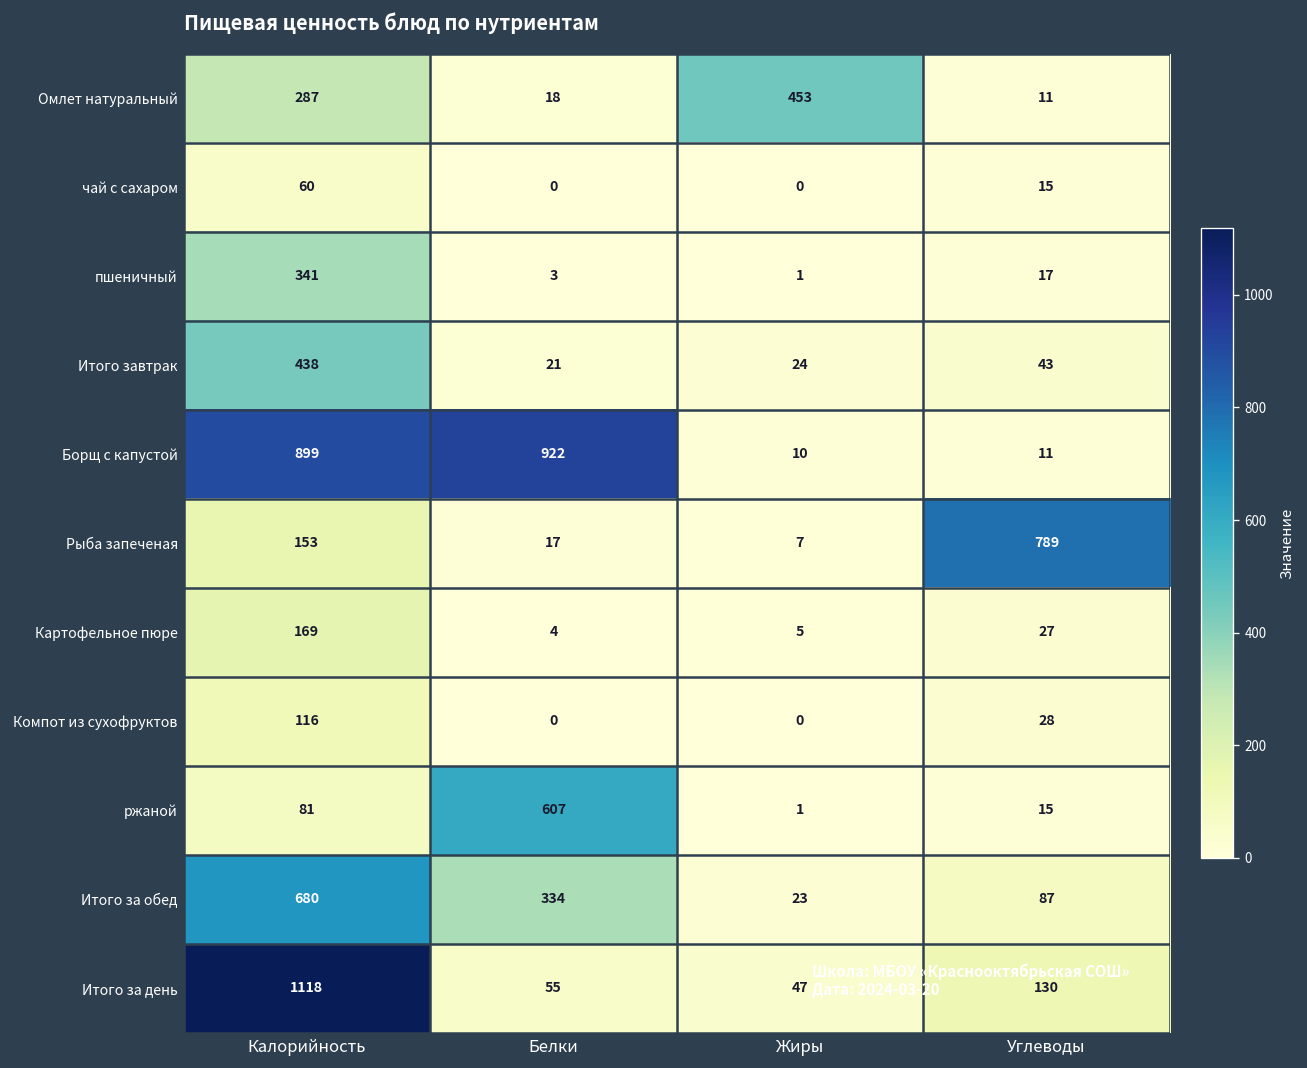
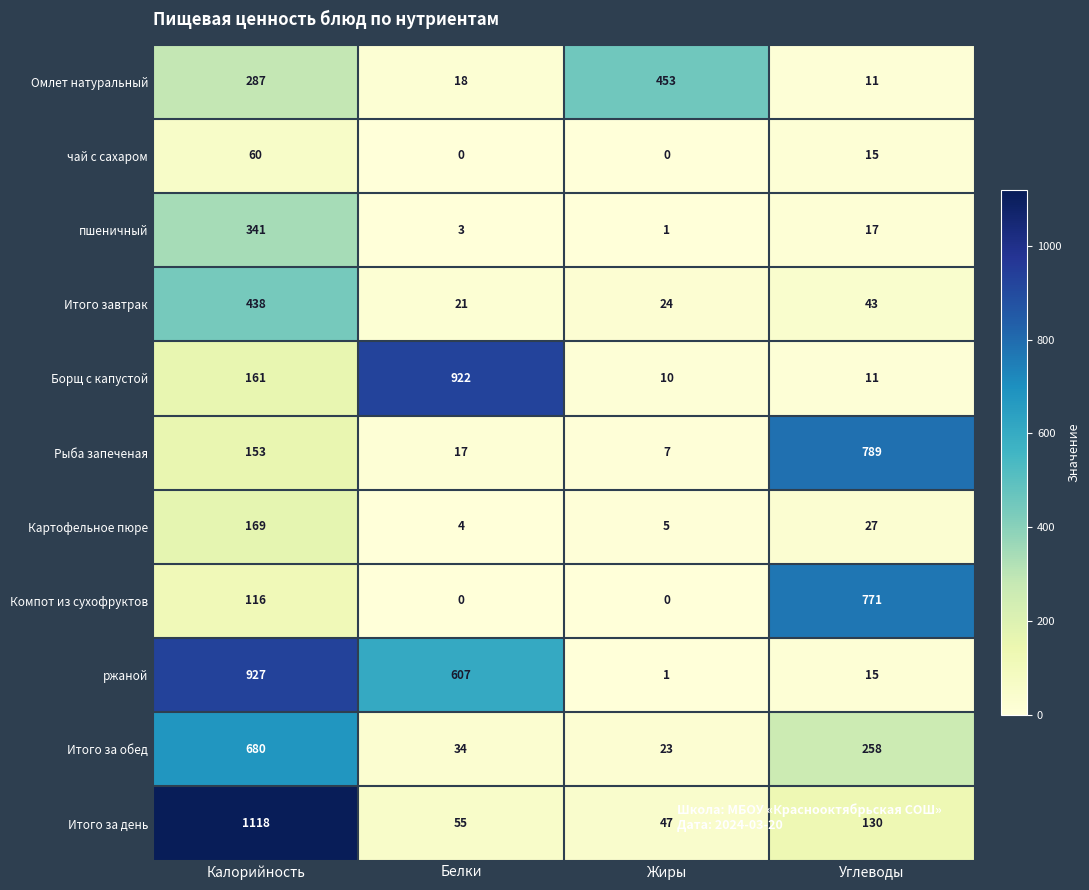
  {
    "Омлет натуральный": {
      "Калорийность": 287,
      "Белки": 18,
      "Жиры": 453,
      "Углеводы": 11
    },
    "чай с сахаром": {
      "Калорийность": 60,
      "Белки": 0,
      "Жиры": 0,
      "Углеводы": 15
    },
    "пшеничный": {
      "Калорийность": 341,
      "Белки": 3,
      "Жиры": 1,
      "Углеводы": 17
    },
    "Итого завтрак": {
      "Калорийность": 438,
      "Белки": 21,
      "Жиры": 24,
      "Углеводы": 43
    },
    "Борщ с капустой": {
-     "Калорийность": 899,
+     "Калорийность": 161,
      "Белки": 922,
      "Жиры": 10,
      "Углеводы": 11
    },
    "Рыба запеченая": {
      "Калорийность": 153,
      "Белки": 17,
      "Жиры": 7,
      "Углеводы": 789
    },
    "Картофельное пюре": {
      "Калорийность": 169,
      "Белки": 4,
      "Жиры": 5,
      "Углеводы": 27
    },
    "Компот из сухофруктов": {
      "Калорийность": 116,
      "Белки": 0,
      "Жиры": 0,
-     "Углеводы": 28
+     "Углеводы": 771
    },
    "ржаной": {
-     "Калорийность": 81,
+     "Калорийность": 927,
      "Белки": 607,
      "Жиры": 1,
      "Углеводы": 15
    },
    "Итого за обед": {
      "Калорийность": 680,
-     "Белки": 334,
+     "Белки": 34,
      "Жиры": 23,
-     "Углеводы": 87
+     "Углеводы": 258
    },
    "Итого за день": {
      "Калорийность": 1118,
      "Белки": 55,
      "Жиры": 47,
      "Углеводы": 130
    }
  }
